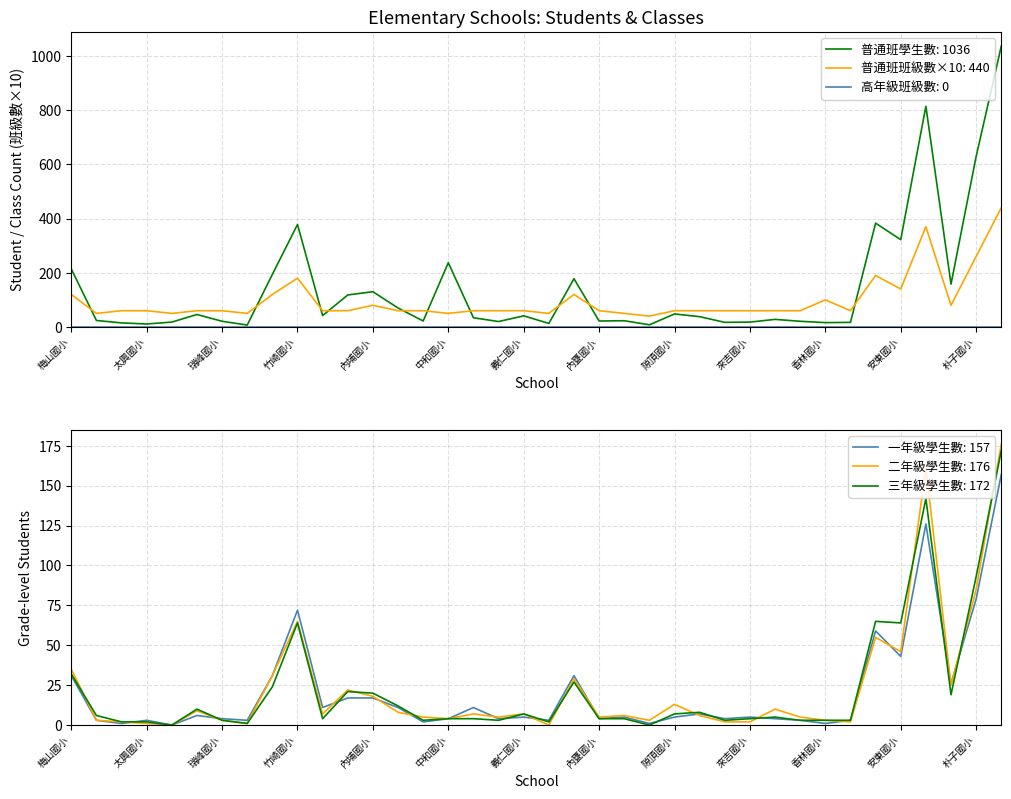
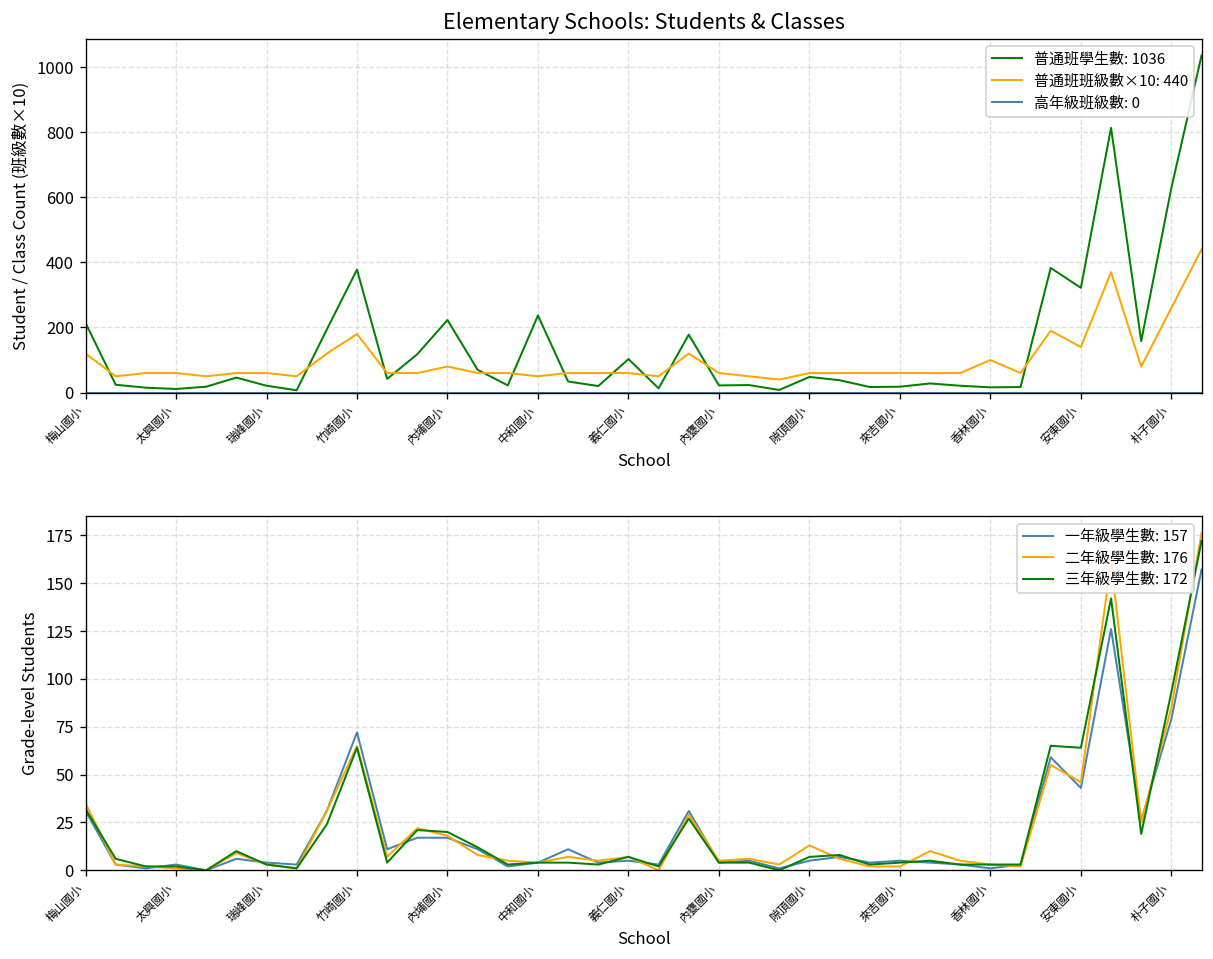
  {
    "Elementary Schools: Students & Classes": {
      "普通班學生數: 1036": {
        "梅山國小": 210,
        "太興國小": 10,
        "瑞峰國小": 20,
        "竹崎國小": 380,
-       "內埔國小": 130,
+       "內埔國小": 220,
        "中和國小": 240,
-       "義仁國小": 40,
+       "義仁國小": 100,
        "內甕國小": 20,
        "隙頂國小": 50,
        "來吉國小": 20,
        "香林國小": 20,
        "安東國小": 320,
        "朴子國小": 630
      },
      "普通班班級數×10: 440": {
        "梅山國小": 120,
        "太興國小": 60,
        "瑞峰國小": 60,
        "竹崎國小": 180,
        "內埔國小": 80,
        "中和國小": 50,
        "義仁國小": 60,
        "內甕國小": 60,
        "隙頂國小": 60,
        "來吉國小": 60,
        "香林國小": 100,
        "安東國小": 140,
        "朴子國小": 260
      },
      "高年級班級數: 0": {
        "梅山國小": 0,
        "太興國小": 0,
        "瑞峰國小": 0,
        "竹崎國小": 0,
        "內埔國小": 0,
        "中和國小": 0,
        "義仁國小": 0,
        "內甕國小": 0,
        "隙頂國小": 0,
        "來吉國小": 0,
        "香林國小": 0,
        "安東國小": 0,
        "朴子國小": 0
      }
    }
  }
